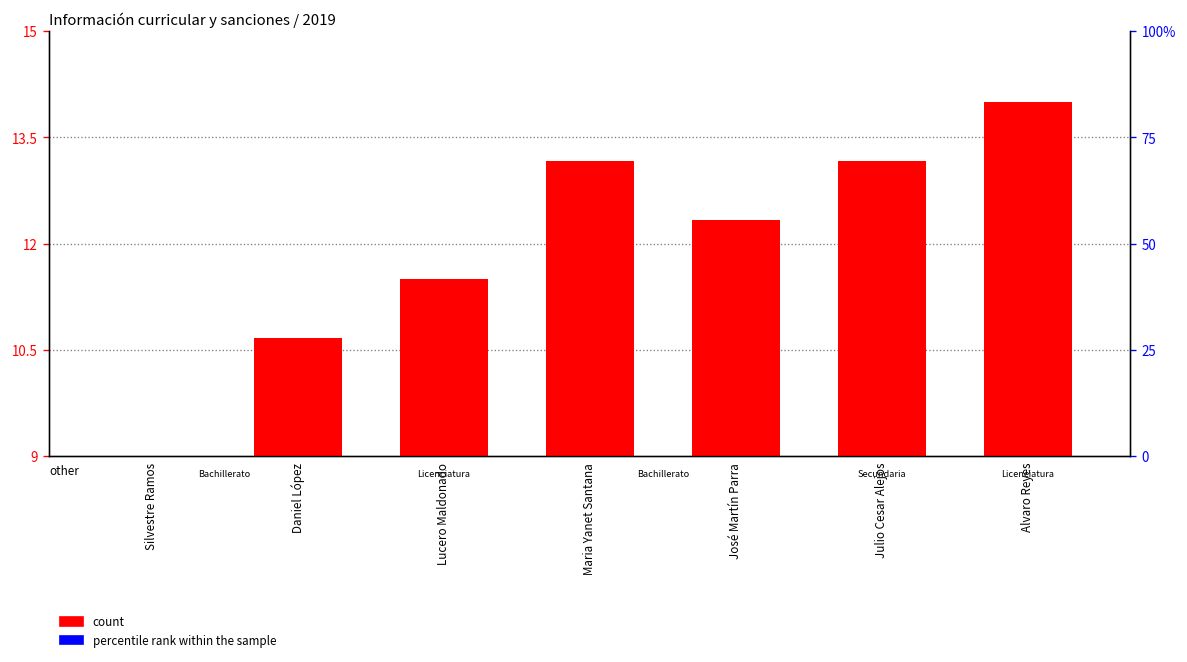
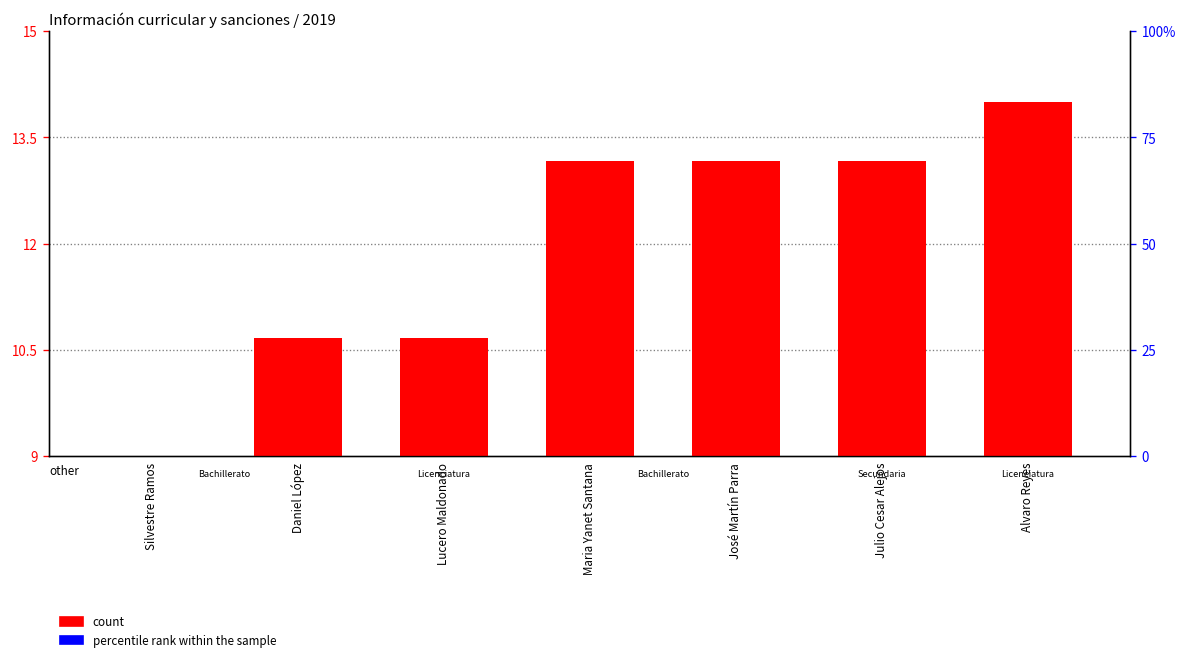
  {
    "count": {
      "Silvestre Ramos": 9.0,
      "Daniel López": 10.7,
-     "Lucero Maldonado": 11.5,
+     "Lucero Maldonado": 10.7,
      "Maria Yanet Santana": 13.2,
-     "José Martín Parra": 12.3,
+     "José Martín Parra": 13.2,
      "Julio Cesar Alejos": 13.2,
      "Alvaro Reyes": 14.0
    },
    "percentile rank within the sample": {
      "Silvestre Ramos": 9.0
    }
  }
